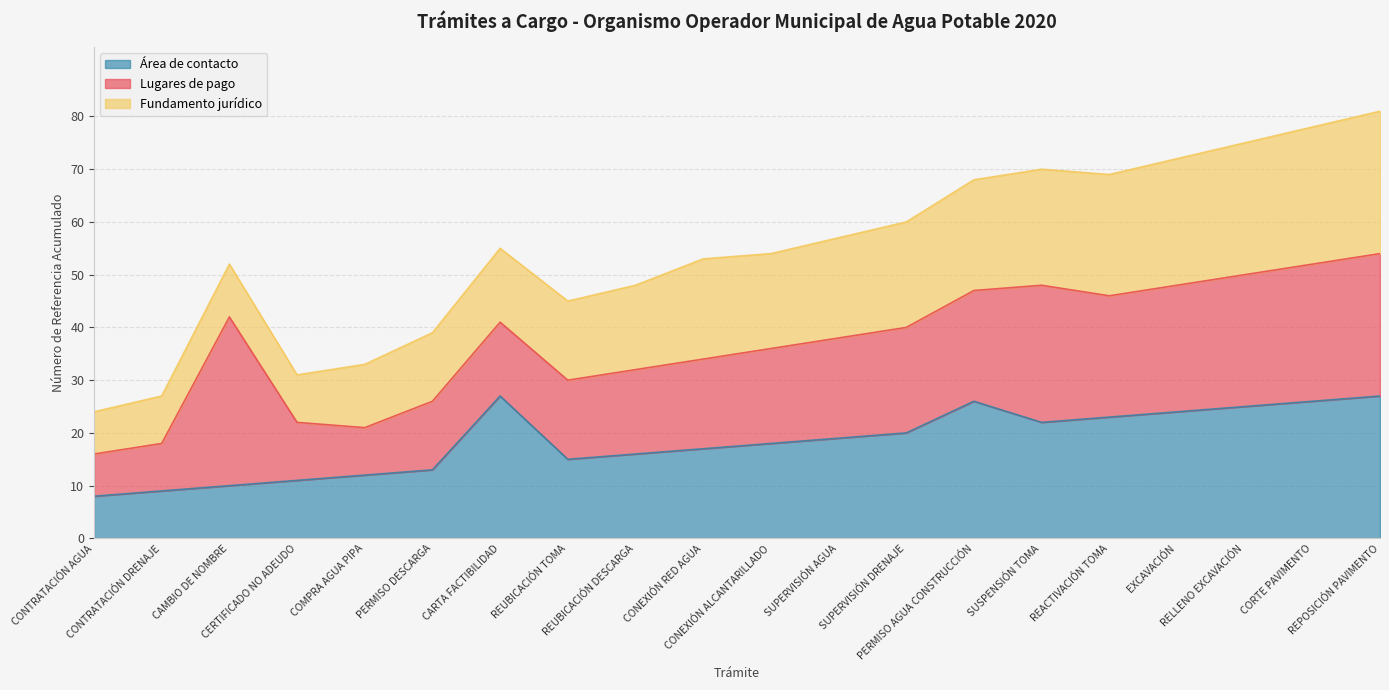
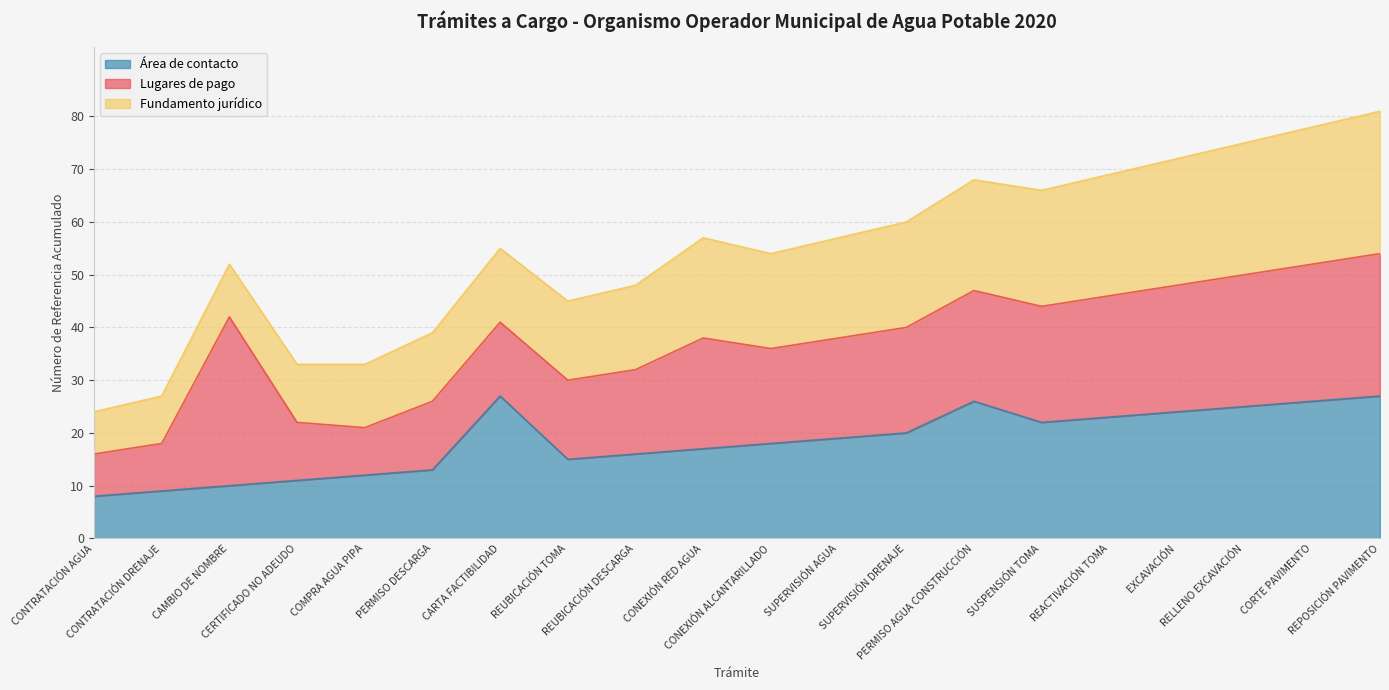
  {
    "Área de contacto": {
      "CONTRATACIÓN AGUA": 8,
      "CONTRATACIÓN DRENAJE": 9,
      "CAMBIO DE NOMBRE": 10,
      "CERTIFICADO NO ADEUDO": 11,
      "COMPRA AGUA PIPA": 12,
      "PERMISO DESCARGA": 13,
      "CARTA FACTIBILIDAD": 27,
      "REUBICACIÓN TOMA": 15,
      "REUBICACIÓN DESCARGA": 16,
      "CONEXIÓN RED AGUA": 17,
      "CONEXIÓN ALCANTARILLADO": 18,
      "SUPERVISIÓN AGUA": 19,
      "SUPERVISIÓN DRENAJE": 20,
      "PERMISO AGUA CONSTRUCCIÓN": 26,
      "SUSPENSIÓN TOMA": 22,
      "REACTIVACIÓN TOMA": 23,
      "EXCAVACIÓN": 24,
      "RELLENO EXCAVACIÓN": 25,
      "CORTE PAVIMENTO": 26,
      "REPOSICIÓN PAVIMENTO": 27
    },
    "Lugares de pago": {
      "CONTRATACIÓN AGUA": 8,
      "CONTRATACIÓN DRENAJE": 9,
      "CAMBIO DE NOMBRE": 32,
      "CERTIFICADO NO ADEUDO": 11,
      "COMPRA AGUA PIPA": 9,
      "PERMISO DESCARGA": 13,
      "CARTA FACTIBILIDAD": 14,
      "REUBICACIÓN TOMA": 15,
      "REUBICACIÓN DESCARGA": 16,
-     "CONEXIÓN RED AGUA": 17,
+     "CONEXIÓN RED AGUA": 21,
      "CONEXIÓN ALCANTARILLADO": 18,
      "SUPERVISIÓN AGUA": 19,
      "SUPERVISIÓN DRENAJE": 20,
      "PERMISO AGUA CONSTRUCCIÓN": 21,
-     "SUSPENSIÓN TOMA": 26,
+     "SUSPENSIÓN TOMA": 22,
      "REACTIVACIÓN TOMA": 23,
      "EXCAVACIÓN": 24,
      "RELLENO EXCAVACIÓN": 25,
      "CORTE PAVIMENTO": 26,
      "REPOSICIÓN PAVIMENTO": 27
    },
    "Fundamento jurídico": {
      "CONTRATACIÓN AGUA": 8,
      "CONTRATACIÓN DRENAJE": 9,
      "CAMBIO DE NOMBRE": 10,
-     "CERTIFICADO NO ADEUDO": 9,
+     "CERTIFICADO NO ADEUDO": 11,
      "COMPRA AGUA PIPA": 12,
      "PERMISO DESCARGA": 13,
      "CARTA FACTIBILIDAD": 14,
      "REUBICACIÓN TOMA": 15,
      "REUBICACIÓN DESCARGA": 16,
      "CONEXIÓN RED AGUA": 19,
      "CONEXIÓN ALCANTARILLADO": 18,
      "SUPERVISIÓN AGUA": 19,
      "SUPERVISIÓN DRENAJE": 20,
      "PERMISO AGUA CONSTRUCCIÓN": 21,
      "SUSPENSIÓN TOMA": 22,
      "REACTIVACIÓN TOMA": 23,
      "EXCAVACIÓN": 24,
      "RELLENO EXCAVACIÓN": 25,
      "CORTE PAVIMENTO": 26,
      "REPOSICIÓN PAVIMENTO": 27
    }
  }
